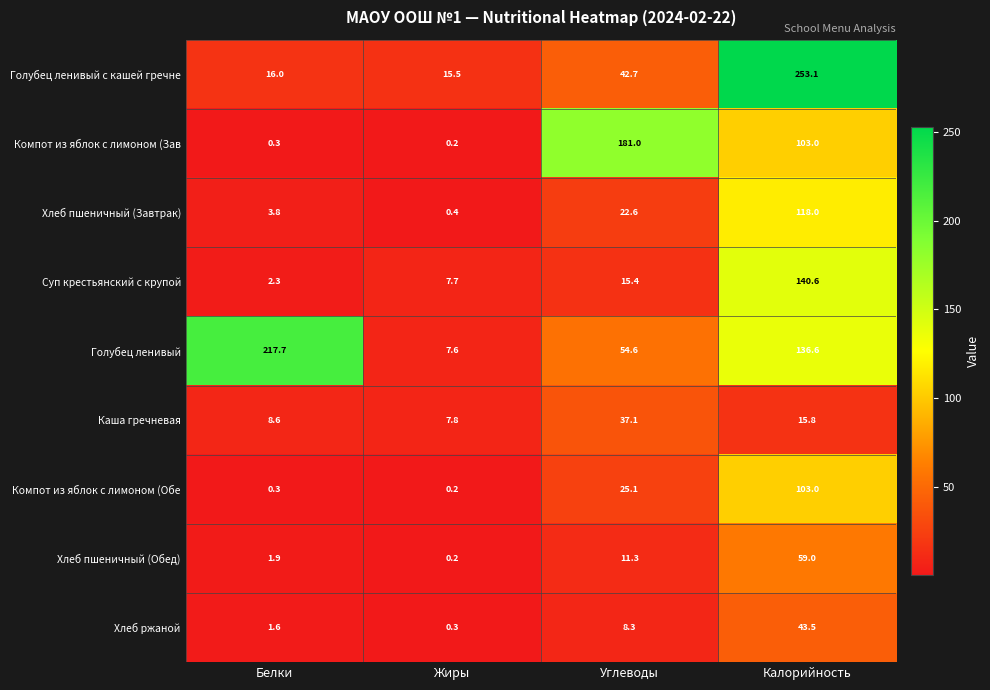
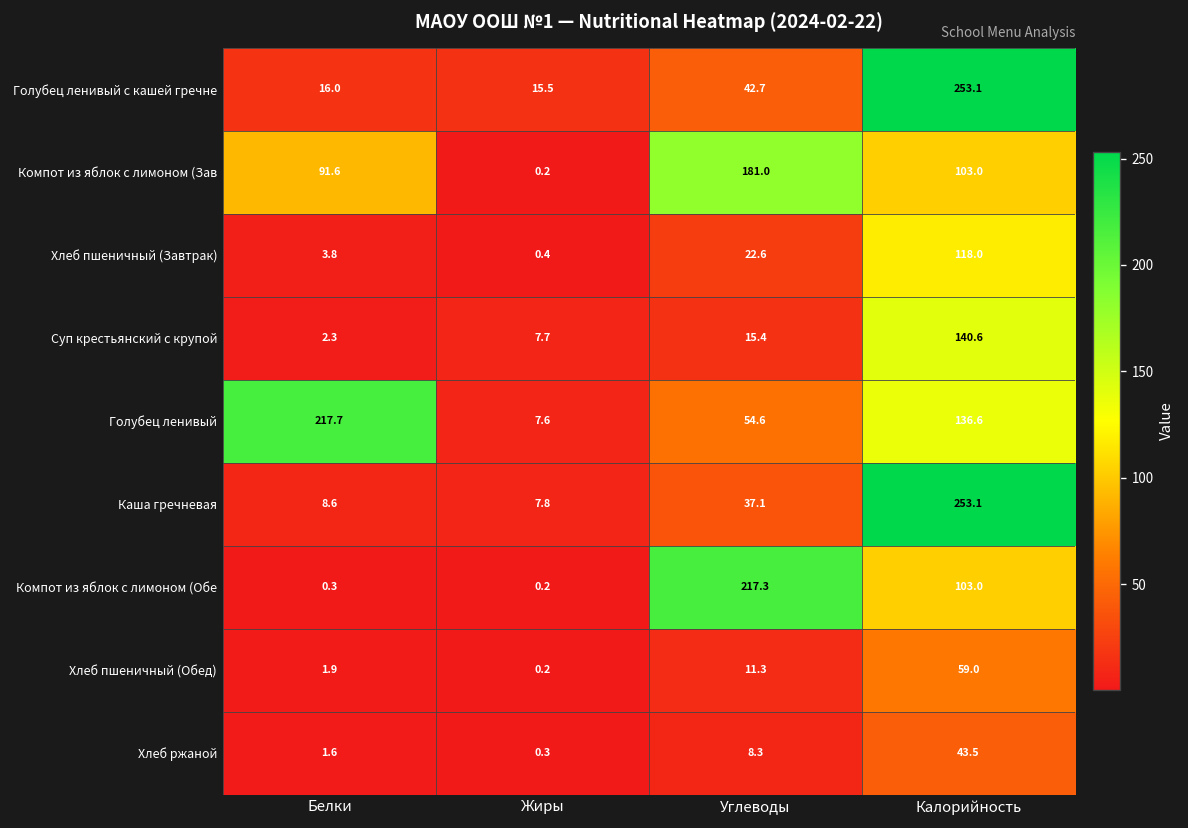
  {
    "Голубец ленивый с кашей гречне": {
      "Белки": 16.0,
      "Жиры": 15.5,
      "Углеводы": 42.7,
      "Калорийность": 253.1
    },
    "Компот из яблок с лимоном (Зав": {
-     "Белки": 0.3,
+     "Белки": 91.6,
      "Жиры": 0.2,
      "Углеводы": 181.0,
      "Калорийность": 103.0
    },
    "Хлеб пшеничный (Завтрак)": {
      "Белки": 3.8,
      "Жиры": 0.4,
      "Углеводы": 22.6,
      "Калорийность": 118.0
    },
    "Суп крестьянский с крупой": {
      "Белки": 2.3,
      "Жиры": 7.7,
      "Углеводы": 15.4,
      "Калорийность": 140.6
    },
    "Голубец ленивый": {
      "Белки": 217.7,
      "Жиры": 7.6,
      "Углеводы": 54.6,
      "Калорийность": 136.6
    },
    "Каша гречневая": {
      "Белки": 8.6,
      "Жиры": 7.8,
      "Углеводы": 37.1,
-     "Калорийность": 15.8
+     "Калорийность": 253.1
    },
    "Компот из яблок с лимоном (Обе": {
      "Белки": 0.3,
      "Жиры": 0.2,
-     "Углеводы": 25.1,
+     "Углеводы": 217.3,
      "Калорийность": 103.0
    },
    "Хлеб пшеничный (Обед)": {
      "Белки": 1.9,
      "Жиры": 0.2,
      "Углеводы": 11.3,
      "Калорийность": 59.0
    },
    "Хлеб ржаной": {
      "Белки": 1.6,
      "Жиры": 0.3,
      "Углеводы": 8.3,
      "Калорийность": 43.5
    }
  }
